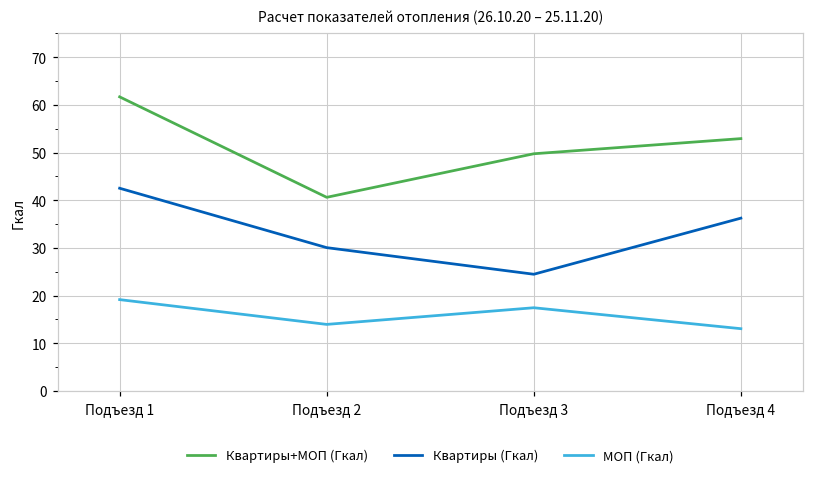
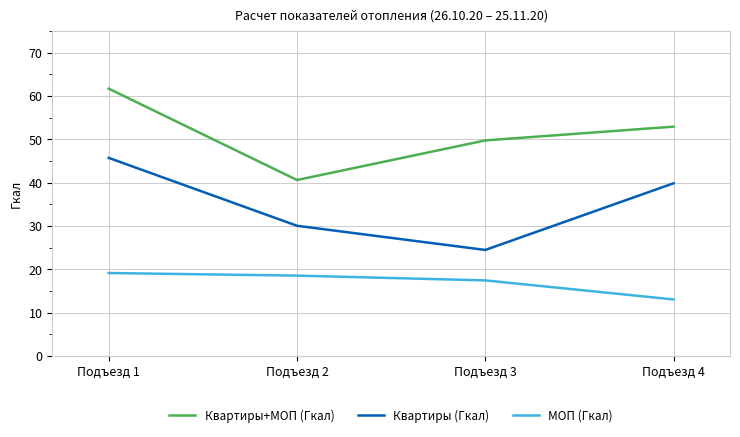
  {
    "Квартиры+МОП (Гкал)": {
      "Подъезд 1": 62,
      "Подъезд 2": 41,
      "Подъезд 3": 50,
      "Подъезд 4": 53
    },
    "Квартиры (Гкал)": {
-     "Подъезд 1": 43,
+     "Подъезд 1": 46,
      "Подъезд 2": 30,
      "Подъезд 3": 24,
-     "Подъезд 4": 36
+     "Подъезд 4": 40
    },
    "МОП (Гкал)": {
      "Подъезд 1": 19,
-     "Подъезд 2": 14,
+     "Подъезд 2": 19,
      "Подъезд 3": 17,
      "Подъезд 4": 13
    }
  }
